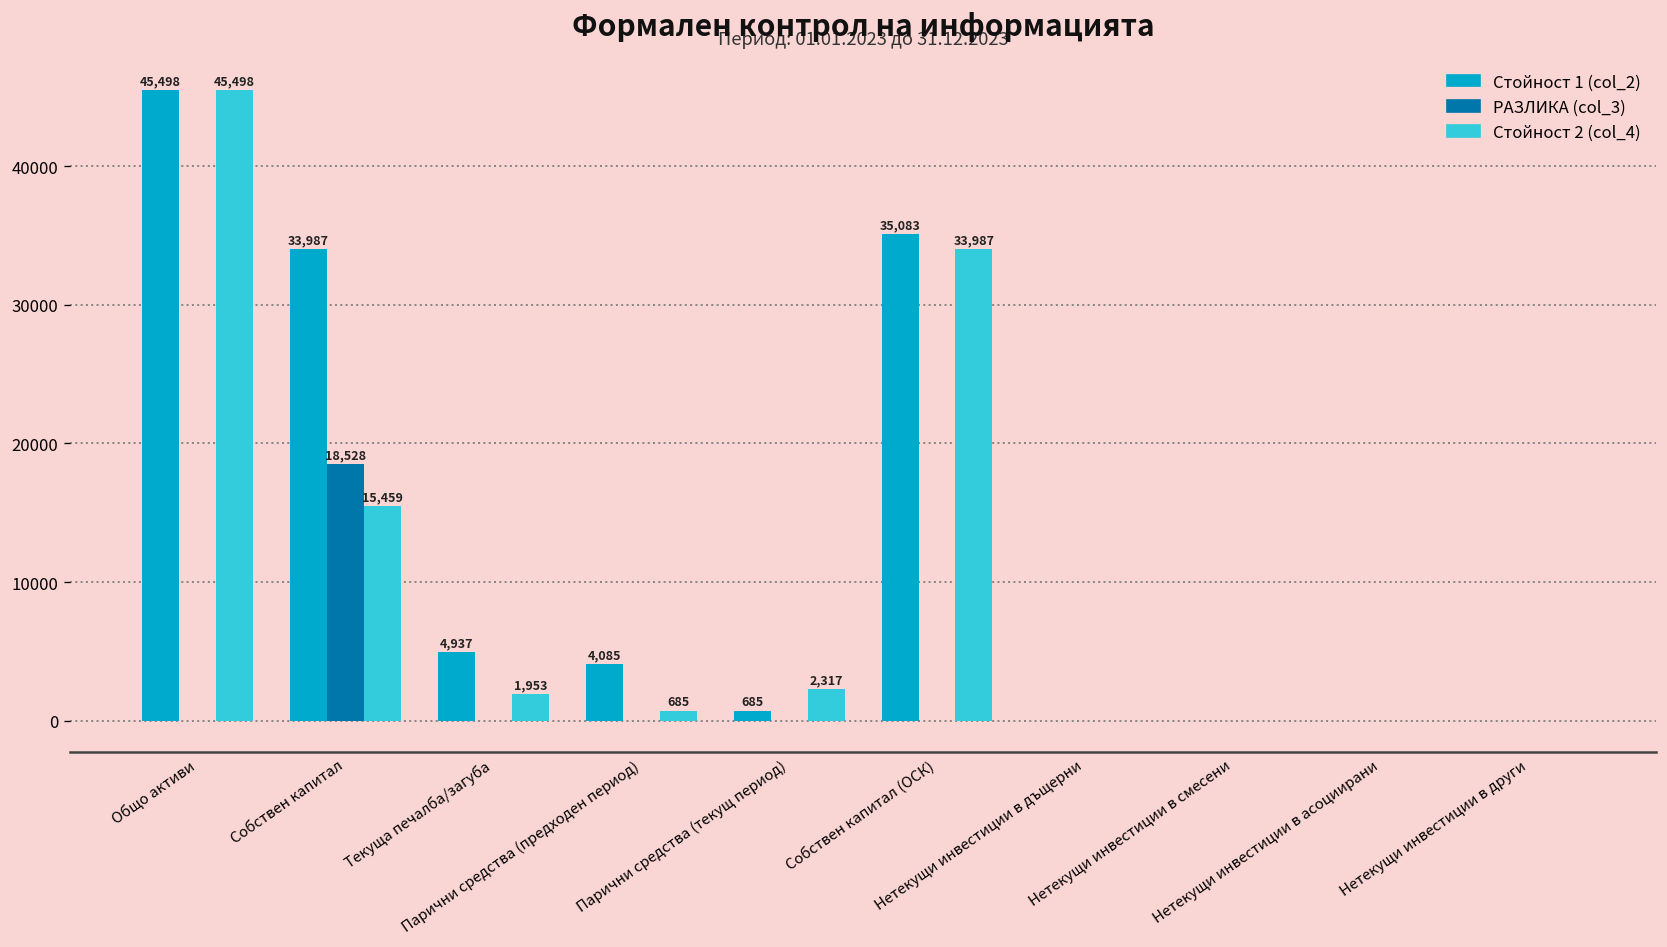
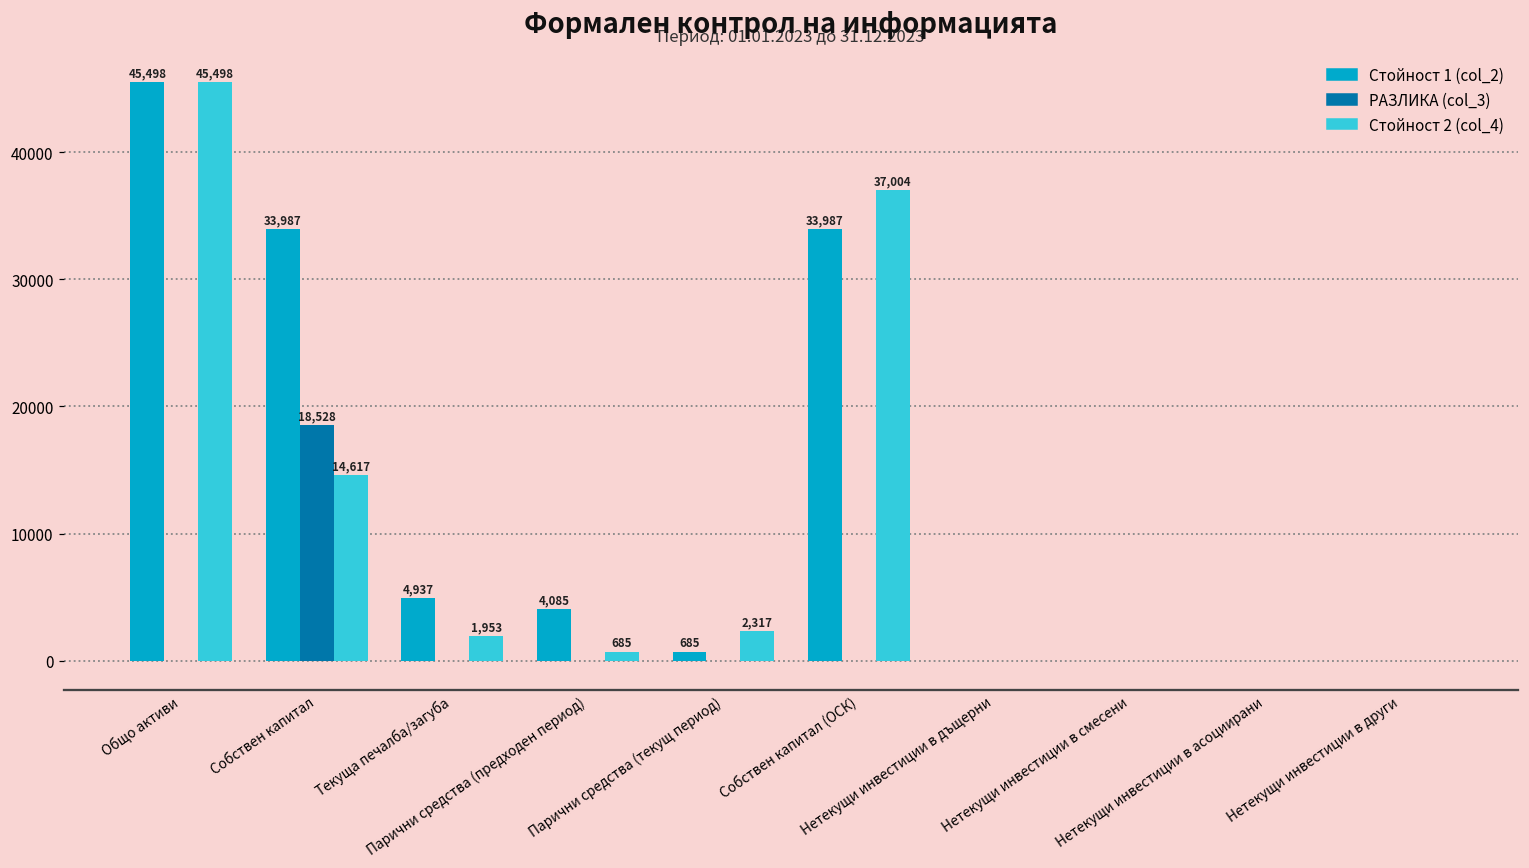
  {
    "Стойност 1 (col_2)": {
      "Общо активи": "45,498",
      "Собствен капитал": "33,987",
      "Текуща печалба/загуба": "4,937",
      "Парични средства (предходен период)": "4,085",
      "Парични средства (текущ период)": "685",
-     "Собствен капитал (ОСК)": "35,083"
+     "Собствен капитал (ОСК)": "33,987"
    },
    "РАЗЛИКА (col_3)": {
      "Собствен капитал": "18,528"
    },
    "Стойност 2 (col_4)": {
      "Общо активи": "45,498",
-     "Собствен капитал": "15,459",
+     "Собствен капитал": "14,617",
      "Текуща печалба/загуба": "1,953",
      "Парични средства (предходен период)": "685",
      "Парични средства (текущ период)": "2,317",
-     "Собствен капитал (ОСК)": "33,987"
+     "Собствен капитал (ОСК)": "37,004"
    }
  }
